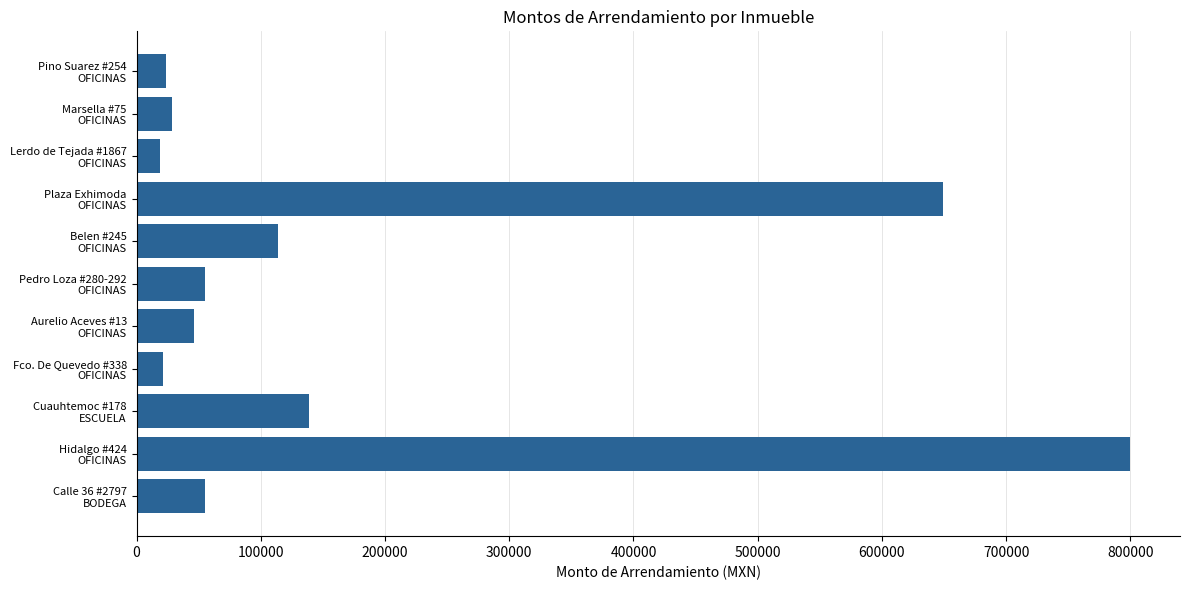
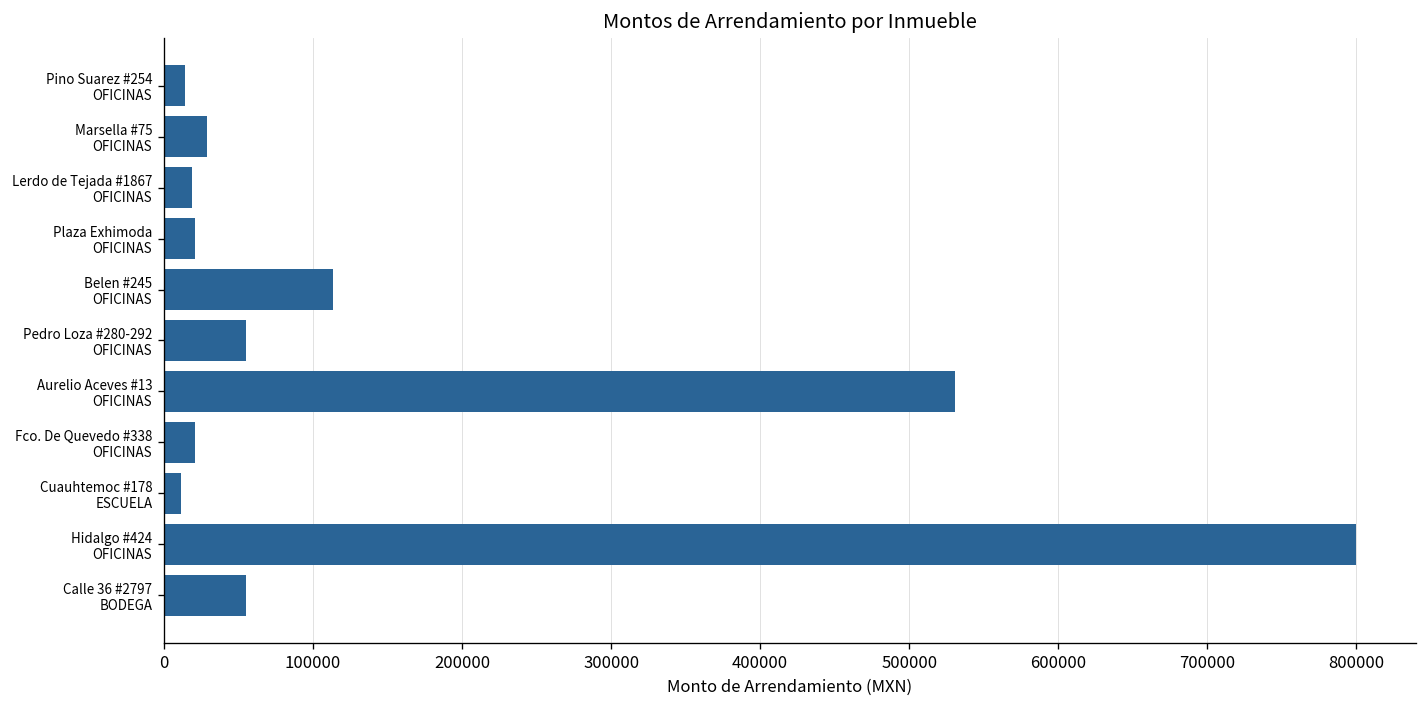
  {
-   "Pino Suarez #254 OFICINAS": 23000,
+   "Pino Suarez #254 OFICINAS": 14000,
    "Marsella #75 OFICINAS": 29000,
    "Lerdo de Tejada #1867 OFICINAS": 19000,
-   "Plaza Exhimoda OFICINAS": 650000,
+   "Plaza Exhimoda OFICINAS": 21000,
    "Belen #245 OFICINAS": 114000,
    "Pedro Loza #280-292 OFICINAS": 55000,
-   "Aurelio Aceves #13 OFICINAS": 46000,
+   "Aurelio Aceves #13 OFICINAS": 531000,
    "Fco. De Quevedo #338 OFICINAS": 21000,
-   "Cuauhtemoc #178 ESCUELA": 139000,
+   "Cuauhtemoc #178 ESCUELA": 11000,
    "Hidalgo #424 OFICINAS": 800000,
    "Calle 36 #2797 BODEGA": 55000
  }
